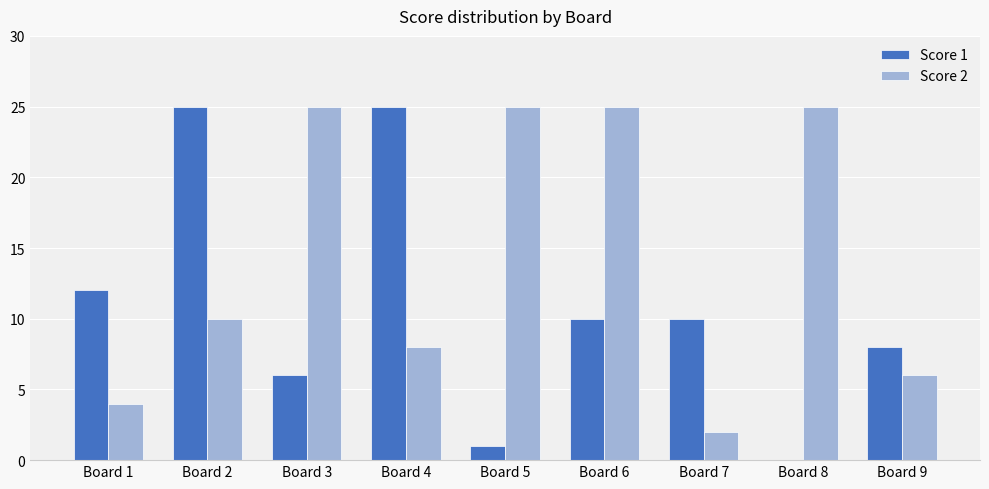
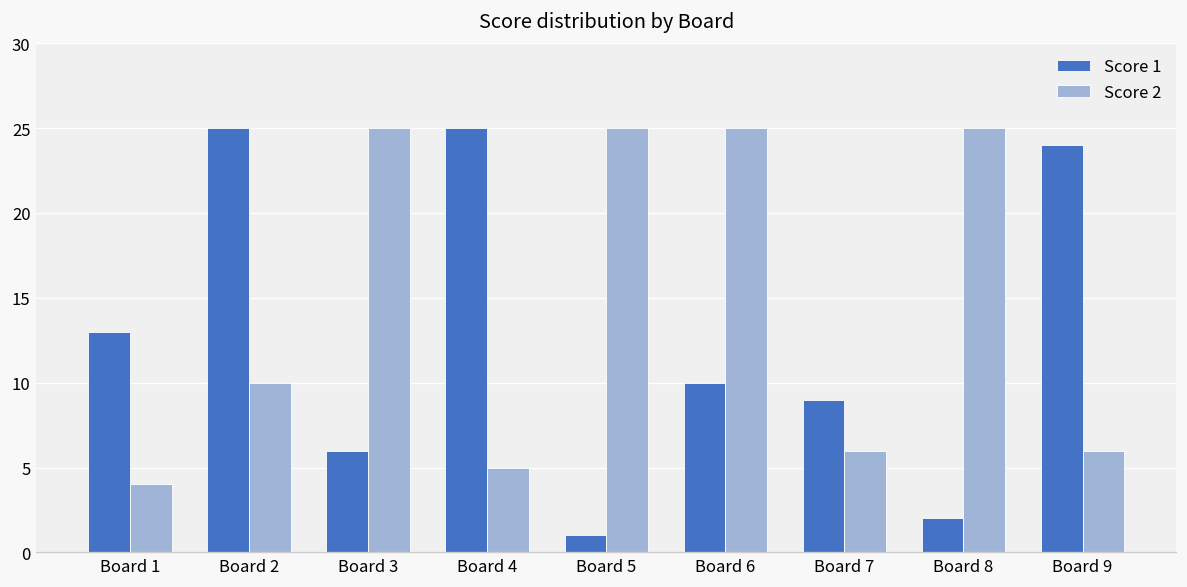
  {
    "Score 1": {
-     "Board 1": 12,
+     "Board 1": 13,
      "Board 2": 25,
      "Board 3": 6,
      "Board 4": 25,
      "Board 5": 1,
      "Board 6": 10,
-     "Board 7": 10,
-     "Board 8": 0,
-     "Board 9": 8
+     "Board 7": 9,
+     "Board 8": 2,
+     "Board 9": 24
    },
    "Score 2": {
      "Board 1": 4,
      "Board 2": 10,
      "Board 3": 25,
-     "Board 4": 8,
+     "Board 4": 5,
      "Board 5": 25,
      "Board 6": 25,
-     "Board 7": 2,
+     "Board 7": 6,
      "Board 8": 25,
      "Board 9": 6
    }
  }
